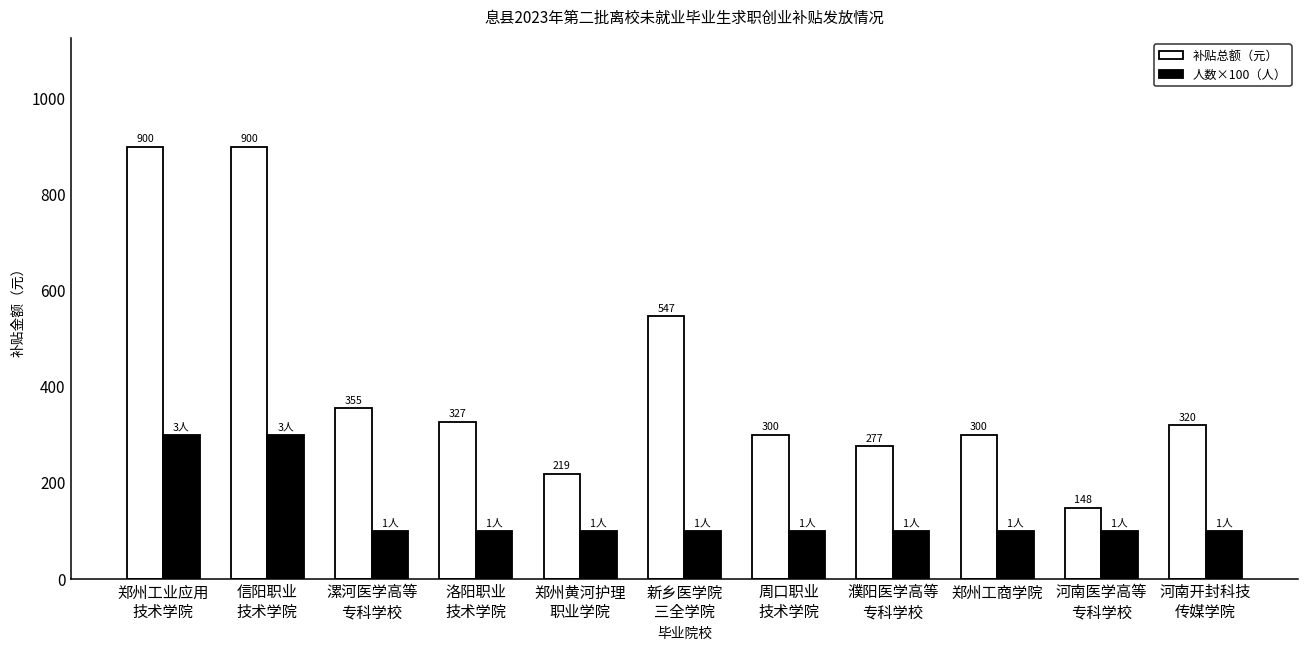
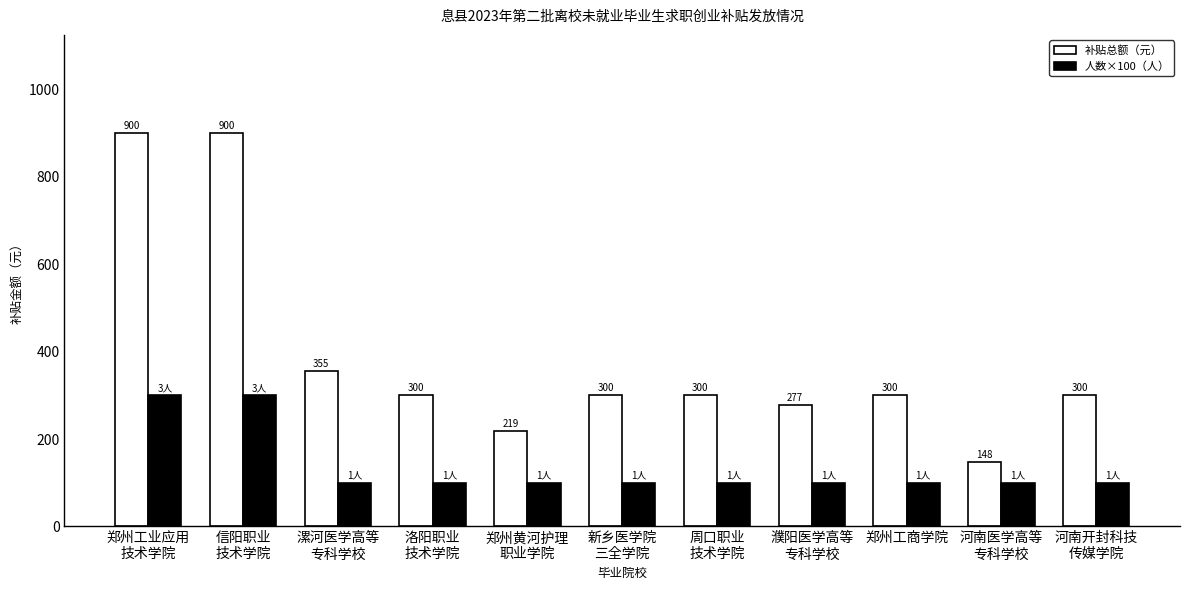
  {
    "补贴总额（元）": {
      "郑州工业应用 技术学院": 900,
      "信阳职业 技术学院": 900,
      "漯河医学高等 专科学校": 355,
-     "洛阳职业 技术学院": 327,
+     "洛阳职业 技术学院": 300,
      "郑州黄河护理 职业学院": 219,
-     "新乡医学院 三全学院": 547,
+     "新乡医学院 三全学院": 300,
      "周口职业 技术学院": 300,
      "濮阳医学高等 专科学校": 277,
      "郑州工商学院": 300,
      "河南医学高等 专科学校": 148,
-     "河南开封科技 传媒学院": 320
+     "河南开封科技 传媒学院": 300
    }
  }
